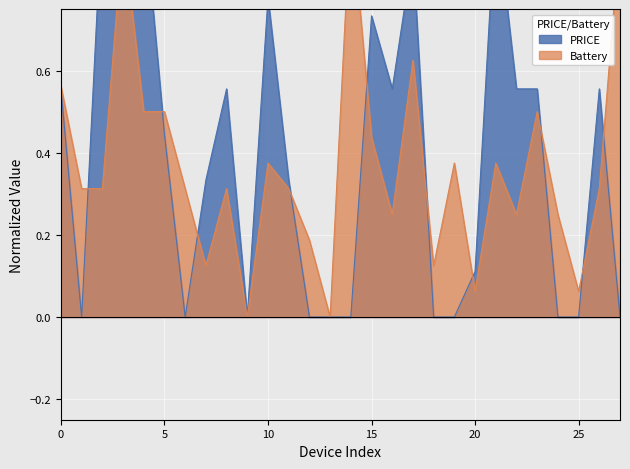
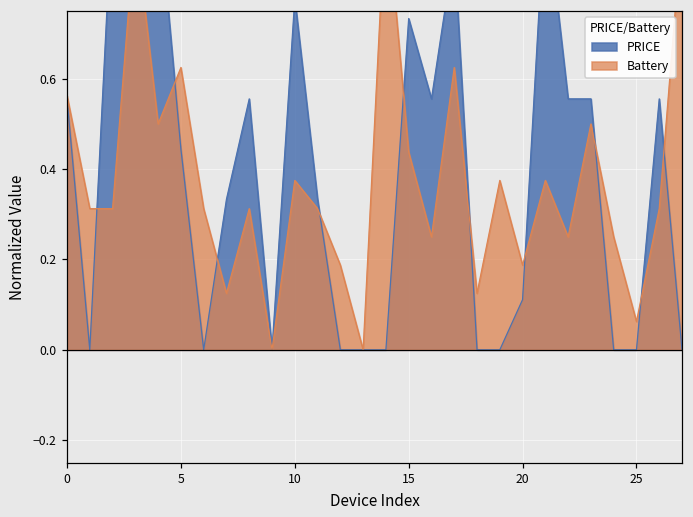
  {
    "PRICE": {
      "0": 0.56,
      "5": 0.44,
      "15": 0.73,
      "20": 0.11,
      "25": 0.00
    },
    "Battery": {
      "0": 0.56,
-     "5": 0.50,
+     "5": 0.63,
      "10": 0.38,
      "15": 0.44,
-     "20": 0.06,
+     "20": 0.19,
      "25": 0.06
    }
  }
